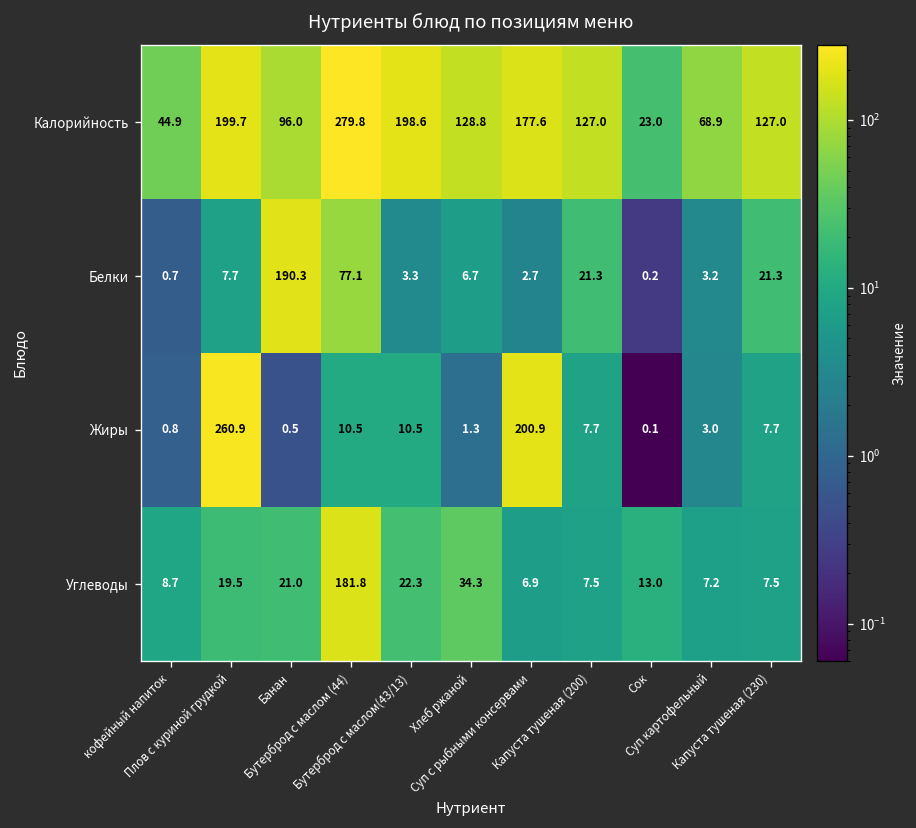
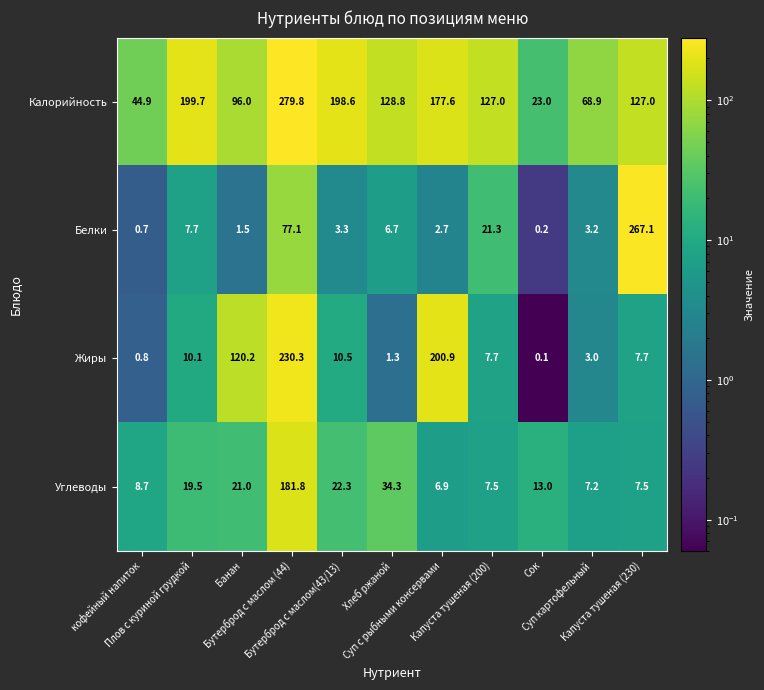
  {
    "Калорийность": {
      "кофейный напиток": 44.9,
      "Плов с куриной грудкой": 199.7,
      "Банан": 96.0,
      "Бутерброд с маслом (44)": 279.8,
      "Бутерброд с маслом(43/13)": 198.6,
      "Хлеб ржаной": 128.8,
      "Суп с рыбными консервами": 177.6,
      "Капуста тушеная (200)": 127.0,
      "Сок": 23.0,
      "Суп картофельный": 68.9,
      "Капуста тушеная (230)": 127.0
    },
    "Белки": {
      "кофейный напиток": 0.7,
      "Плов с куриной грудкой": 7.7,
-     "Банан": 190.3,
+     "Банан": 1.5,
      "Бутерброд с маслом (44)": 77.1,
      "Бутерброд с маслом(43/13)": 3.3,
      "Хлеб ржаной": 6.7,
      "Суп с рыбными консервами": 2.7,
      "Капуста тушеная (200)": 21.3,
      "Сок": 0.2,
      "Суп картофельный": 3.2,
-     "Капуста тушеная (230)": 21.3
+     "Капуста тушеная (230)": 267.1
    },
    "Жиры": {
      "кофейный напиток": 0.8,
-     "Плов с куриной грудкой": 260.9,
-     "Банан": 0.5,
-     "Бутерброд с маслом (44)": 10.5,
+     "Плов с куриной грудкой": 10.1,
+     "Банан": 120.2,
+     "Бутерброд с маслом (44)": 230.3,
      "Бутерброд с маслом(43/13)": 10.5,
      "Хлеб ржаной": 1.3,
      "Суп с рыбными консервами": 200.9,
      "Капуста тушеная (200)": 7.7,
      "Сок": 0.1,
      "Суп картофельный": 3.0,
      "Капуста тушеная (230)": 7.7
    },
    "Углеводы": {
      "кофейный напиток": 8.7,
      "Плов с куриной грудкой": 19.5,
      "Банан": 21.0,
      "Бутерброд с маслом (44)": 181.8,
      "Бутерброд с маслом(43/13)": 22.3,
      "Хлеб ржаной": 34.3,
      "Суп с рыбными консервами": 6.9,
      "Капуста тушеная (200)": 7.5,
      "Сок": 13.0,
      "Суп картофельный": 7.2,
      "Капуста тушеная (230)": 7.5
    }
  }
